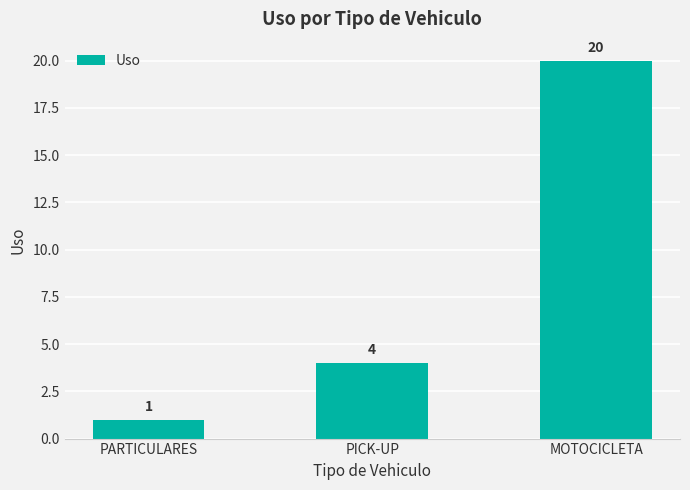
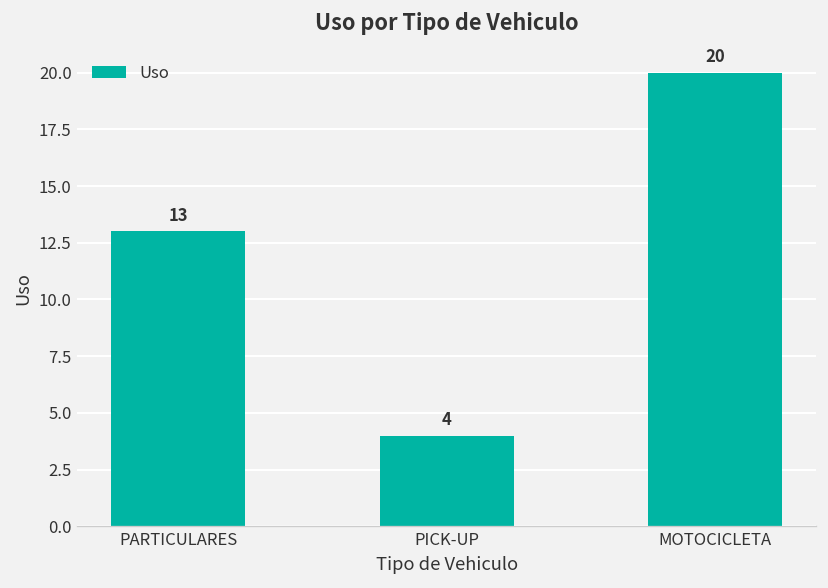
  {
-   "PARTICULARES": 1,
+   "PARTICULARES": 13,
    "PICK-UP": 4,
    "MOTOCICLETA": 20
  }
